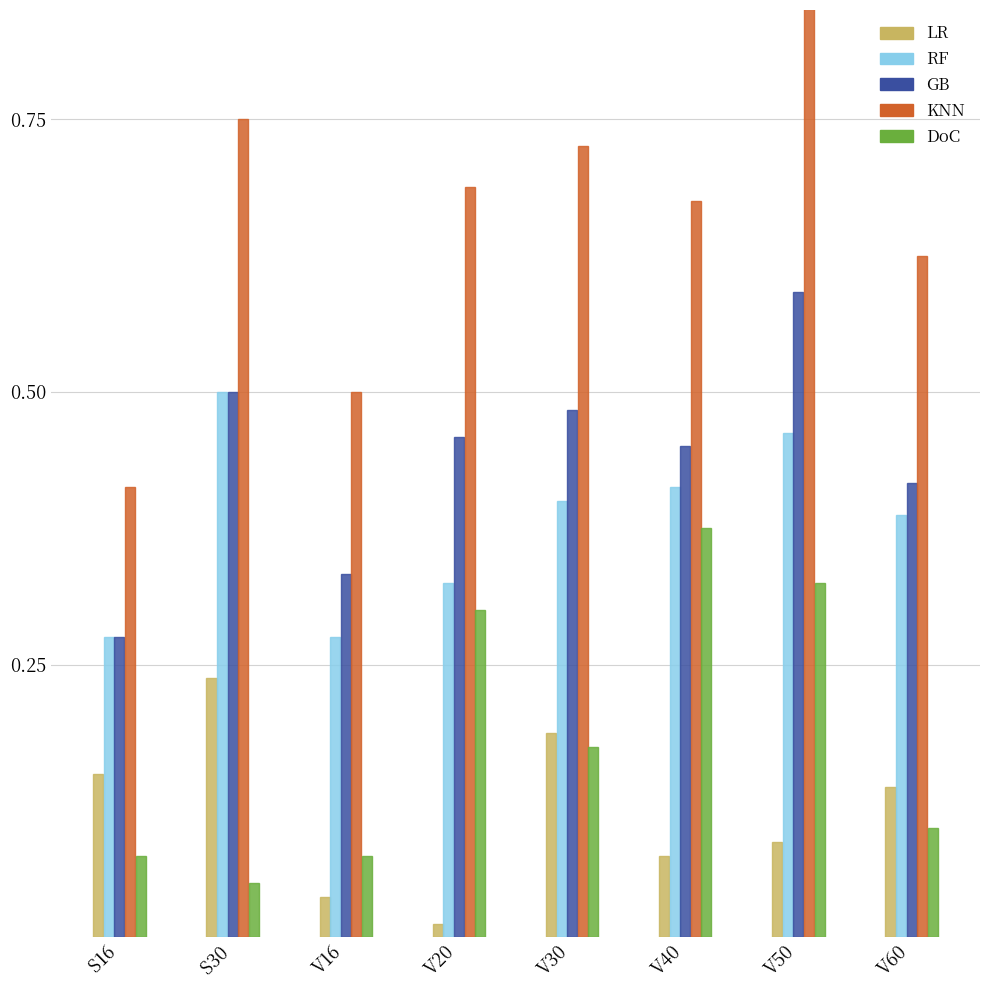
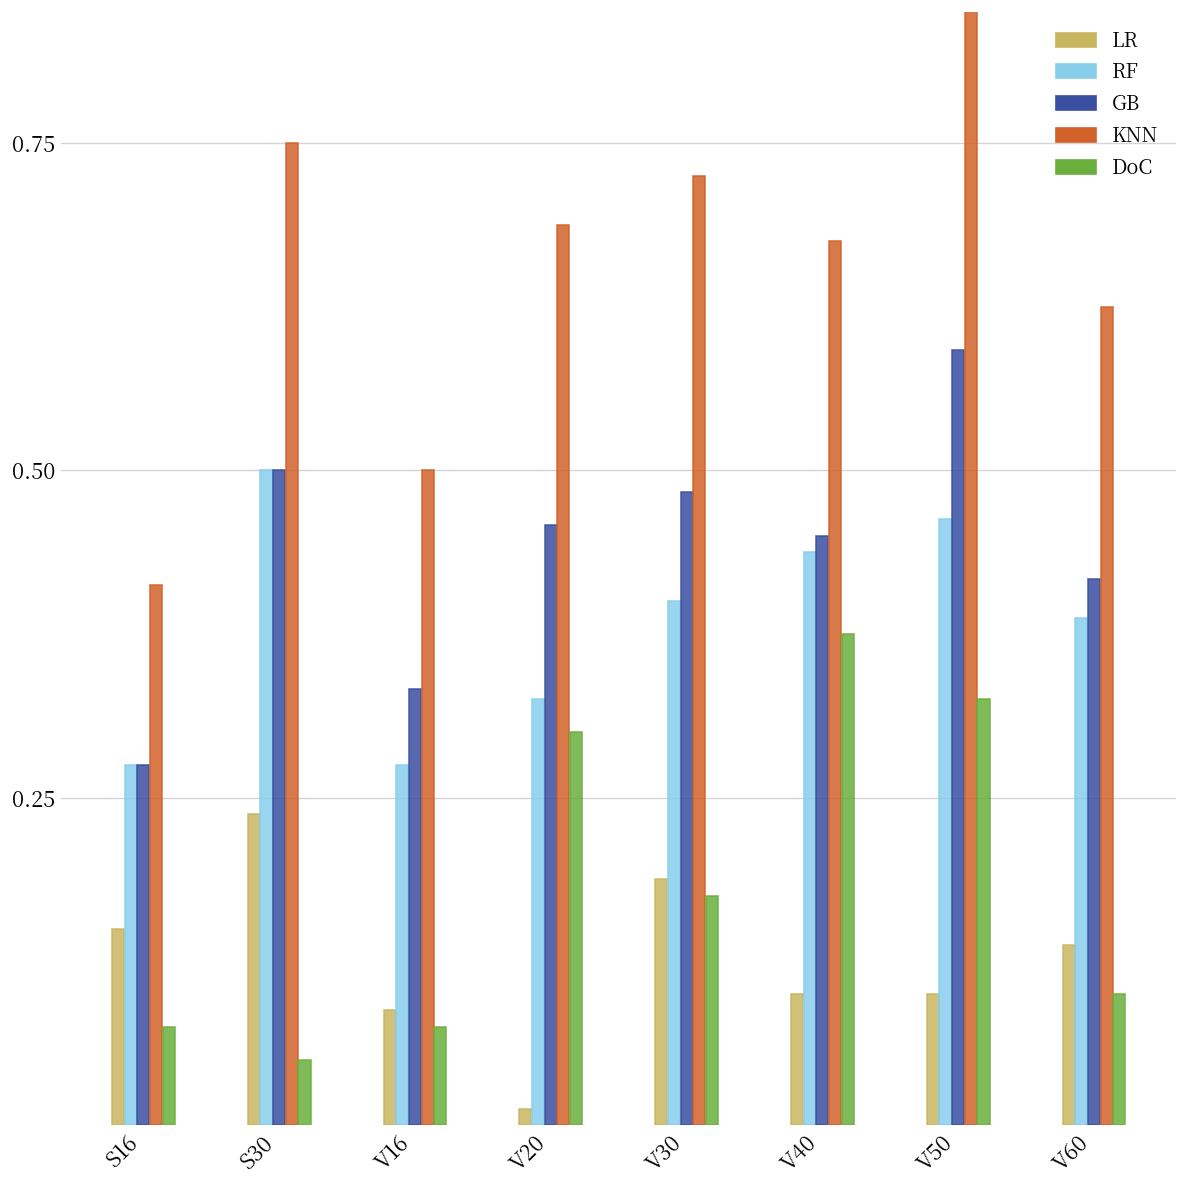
  {
    "LR": {
      "S16": 0.150,
      "S30": 0.238,
-     "V16": 0.038,
+     "V16": 0.088,
      "V20": 0.013,
      "V30": 0.188,
-     "V40": 0.075,
-     "V50": 0.088,
+     "V40": 0.100,
+     "V50": 0.100,
      "V60": 0.138
    },
    "RF": {
      "S16": 0.275,
      "S30": 0.500,
      "V16": 0.275,
      "V20": 0.325,
      "V30": 0.400,
-     "V40": 0.413,
+     "V40": 0.438,
      "V50": 0.463,
      "V60": 0.388
    },
    "GB": {
      "S16": 0.275,
      "S30": 0.500,
      "V16": 0.333,
      "V20": 0.458,
      "V30": 0.483,
      "V40": 0.450,
      "V50": 0.592,
      "V60": 0.417
    },
    "KNN": {
      "S16": 0.413,
      "S30": 0.750,
      "V16": 0.500,
      "V20": 0.688,
      "V30": 0.725,
      "V40": 0.675,
      "V60": 0.625
    },
    "DoC": {
      "S16": 0.075,
      "S30": 0.050,
      "V16": 0.075,
      "V20": 0.300,
      "V30": 0.175,
      "V40": 0.375,
      "V50": 0.325,
      "V60": 0.100
    }
  }
